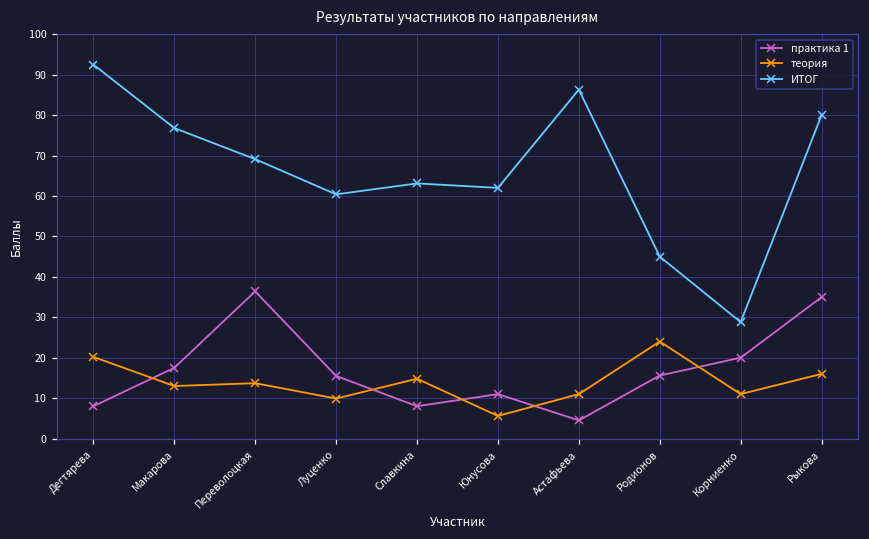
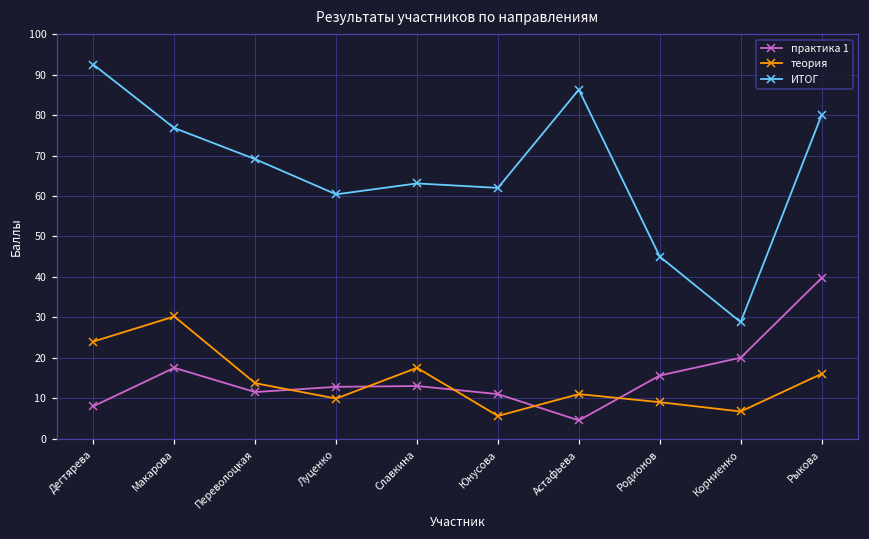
  {
    "практика 1": {
      "Дегтярева": 8,
      "Макарова": 18,
-     "Переволоцкая": 36,
-     "Луценко": 16,
-     "Славкина": 8,
+     "Переволоцкая": 12,
+     "Луценко": 13,
+     "Славкина": 13,
      "Юнусова": 11,
      "Астафьева": 5,
      "Родионов": 16,
      "Корниенко": 20,
-     "Рыкова": 35
+     "Рыкова": 40
    },
    "теория": {
-     "Дегтярева": 20,
-     "Макарова": 13,
+     "Дегтярева": 24,
+     "Макарова": 30,
      "Переволоцкая": 14,
      "Луценко": 10,
-     "Славкина": 15,
+     "Славкина": 18,
      "Юнусова": 6,
      "Астафьева": 11,
-     "Родионов": 24,
-     "Корниенко": 11,
+     "Родионов": 9,
+     "Корниенко": 7,
      "Рыкова": 16
    },
    "ИТОГ": {
      "Дегтярева": 93,
      "Макарова": 77,
      "Переволоцкая": 69,
      "Луценко": 60,
      "Славкина": 63,
      "Юнусова": 62,
      "Астафьева": 86,
      "Родионов": 45,
      "Корниенко": 29,
      "Рыкова": 80
    }
  }
